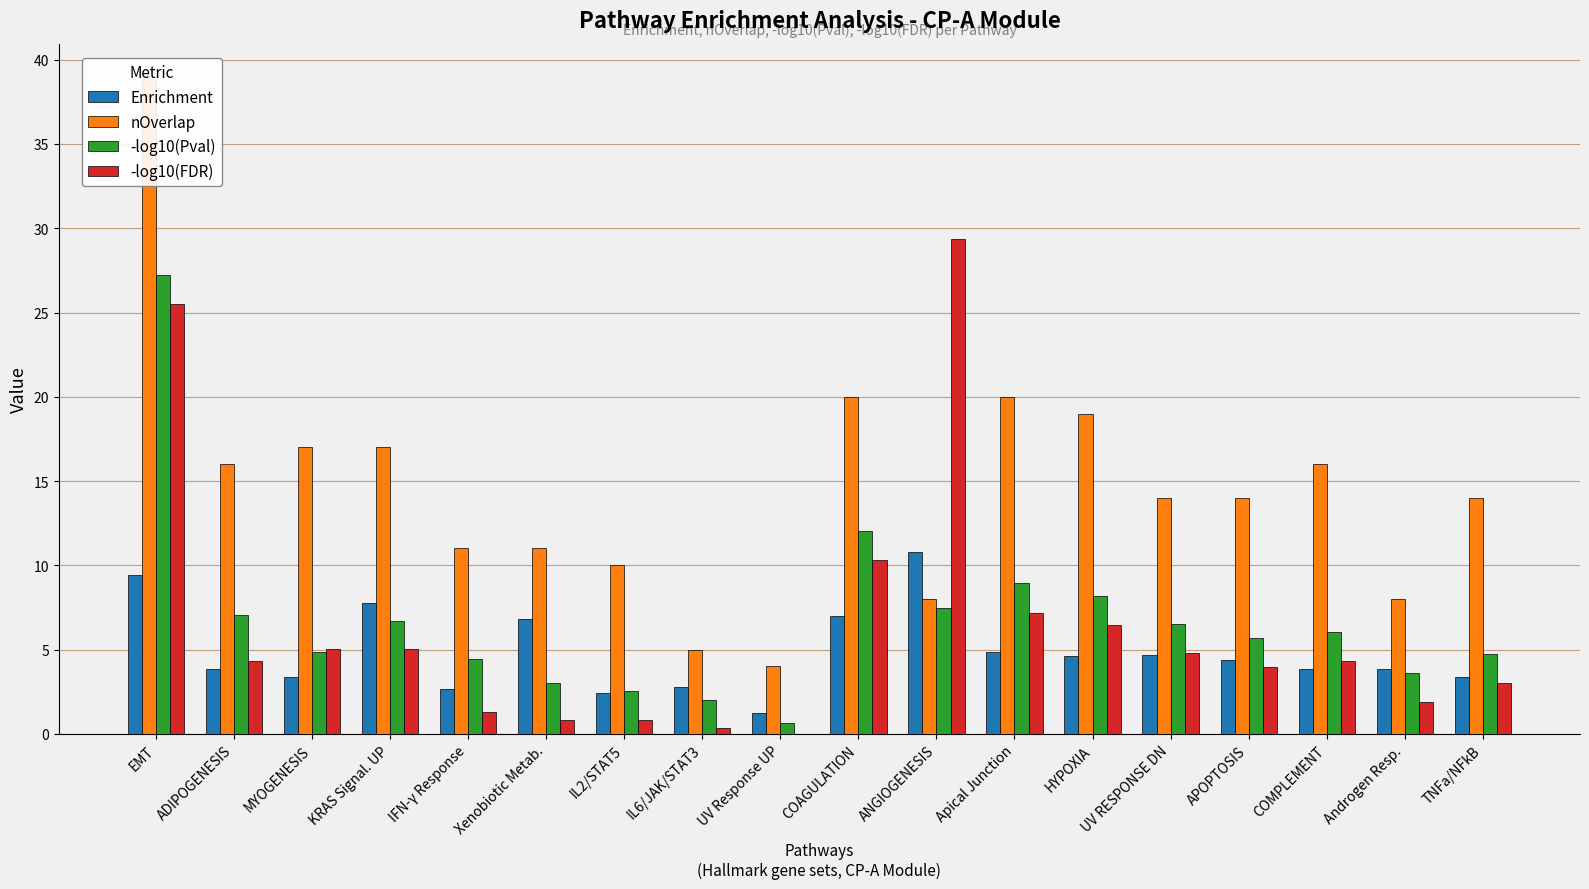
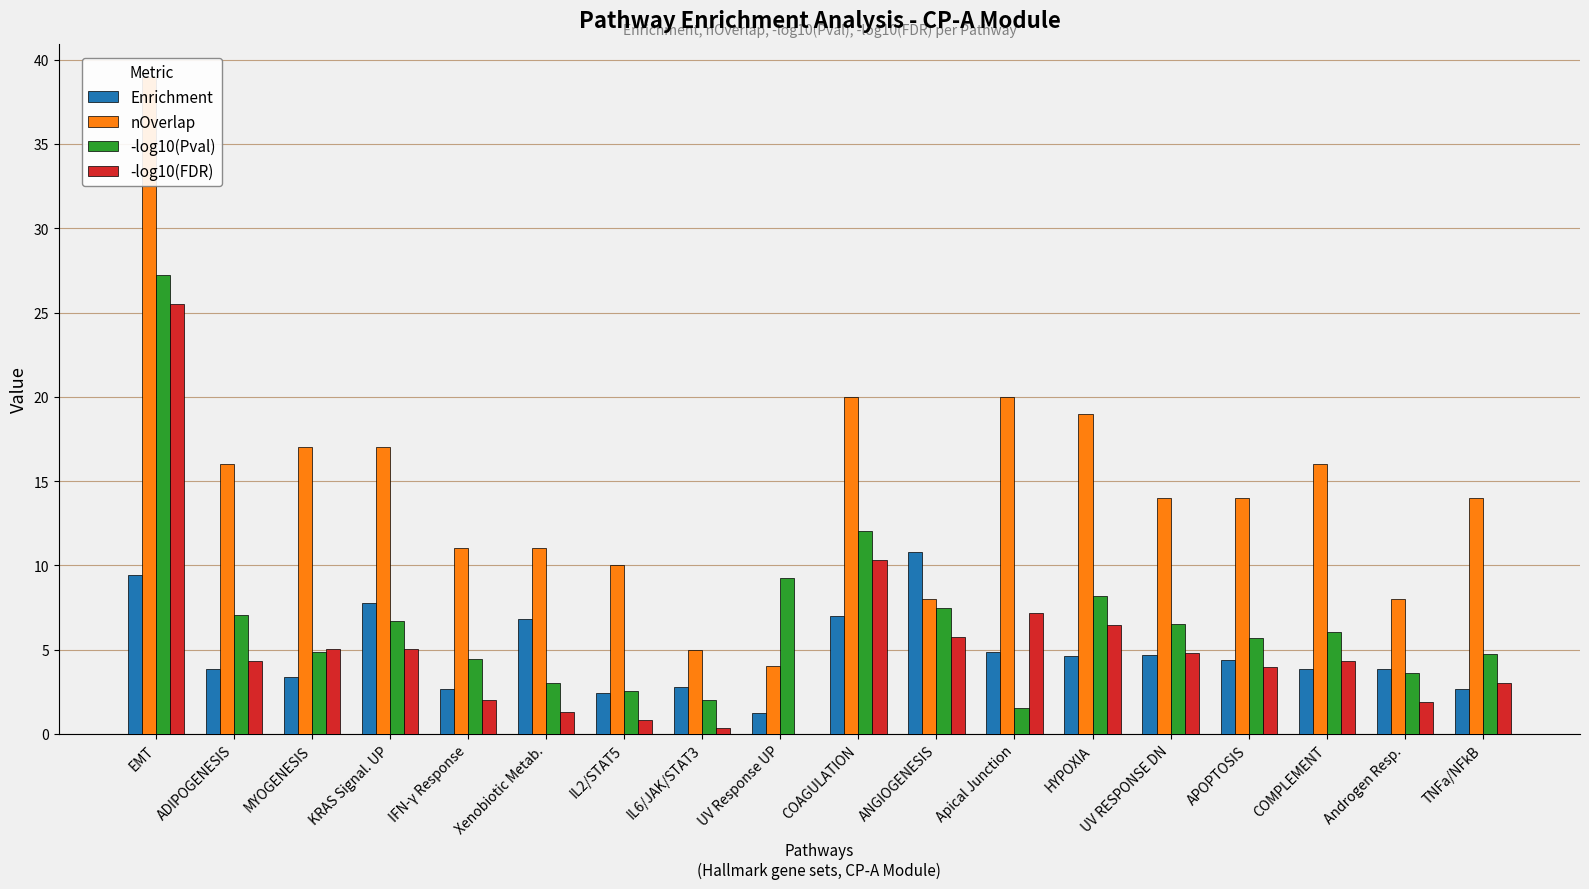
  {
    "Enrichment": {
      "EMT": 9.4,
      "ADIPOGENESIS": 3.9,
      "MYOGENESIS": 3.4,
      "KRAS Signal. UP": 7.7,
      "IFN-γ Response": 2.7,
      "Xenobiotic Metab.": 6.8,
      "IL2/STAT5": 2.4,
      "IL6/JAK/STAT3": 2.8,
      "UV Response UP": 1.2,
      "COAGULATION": 7.0,
      "ANGIOGENESIS": 10.8,
      "Apical Junction": 4.8,
      "HYPOXIA": 4.6,
      "UV RESPONSE DN": 4.7,
      "APOPTOSIS": 4.4,
      "COMPLEMENT": 3.9,
      "Androgen Resp.": 3.8,
-     "TNFa/NFkB": 3.4
+     "TNFa/NFkB": 2.7
    },
    "nOverlap": {
      "ADIPOGENESIS": 16.0,
      "MYOGENESIS": 17.0,
      "KRAS Signal. UP": 17.0,
      "IFN-γ Response": 11.0,
      "Xenobiotic Metab.": 11.0,
      "IL2/STAT5": 10.0,
      "IL6/JAK/STAT3": 5.0,
      "UV Response UP": 4.0,
      "COAGULATION": 20.0,
      "ANGIOGENESIS": 8.0,
      "Apical Junction": 20.0,
      "HYPOXIA": 19.0,
      "UV RESPONSE DN": 14.0,
      "APOPTOSIS": 14.0,
      "COMPLEMENT": 16.0,
      "Androgen Resp.": 8.0,
      "TNFa/NFkB": 14.0
    },
    "-log10(Pval)": {
      "EMT": 27.2,
      "ADIPOGENESIS": 7.1,
      "MYOGENESIS": 4.9,
      "KRAS Signal. UP": 6.7,
      "IFN-γ Response": 4.4,
      "Xenobiotic Metab.": 3.0,
      "IL2/STAT5": 2.5,
      "IL6/JAK/STAT3": 2.0,
-     "UV Response UP": 0.6,
+     "UV Response UP": 9.3,
      "COAGULATION": 12.0,
      "ANGIOGENESIS": 7.4,
-     "Apical Junction": 8.9,
+     "Apical Junction": 1.5,
      "HYPOXIA": 8.2,
      "UV RESPONSE DN": 6.5,
      "APOPTOSIS": 5.7,
      "COMPLEMENT": 6.0,
      "Androgen Resp.": 3.6,
      "TNFa/NFkB": 4.7
    },
    "-log10(FDR)": {
      "EMT": 25.5,
      "ADIPOGENESIS": 4.3,
      "MYOGENESIS": 5.0,
      "KRAS Signal. UP": 5.0,
-     "IFN-γ Response": 1.3,
-     "Xenobiotic Metab.": 0.8,
+     "IFN-γ Response": 2.0,
+     "Xenobiotic Metab.": 1.3,
      "IL2/STAT5": 0.8,
      "IL6/JAK/STAT3": 0.3,
      "UV Response UP": 0.0,
      "COAGULATION": 10.3,
-     "ANGIOGENESIS": 29.4,
+     "ANGIOGENESIS": 5.7,
      "Apical Junction": 7.2,
      "HYPOXIA": 6.5,
      "UV RESPONSE DN": 4.8,
      "APOPTOSIS": 4.0,
      "COMPLEMENT": 4.3,
      "Androgen Resp.": 1.9,
      "TNFa/NFkB": 3.0
    }
  }
